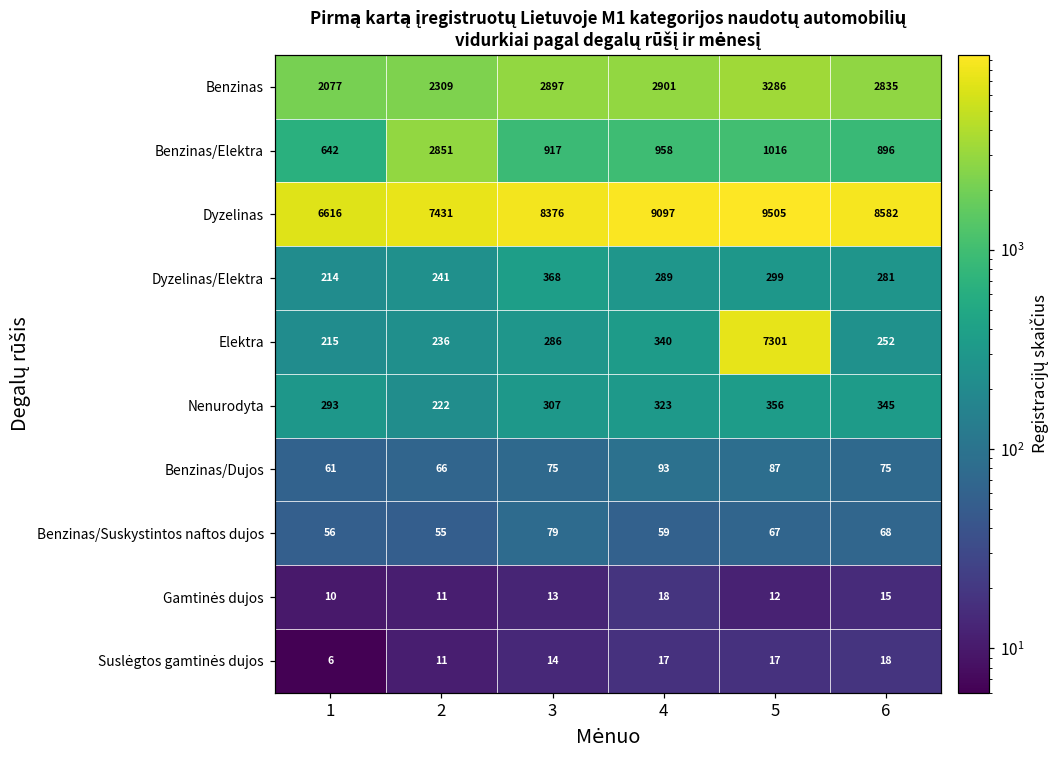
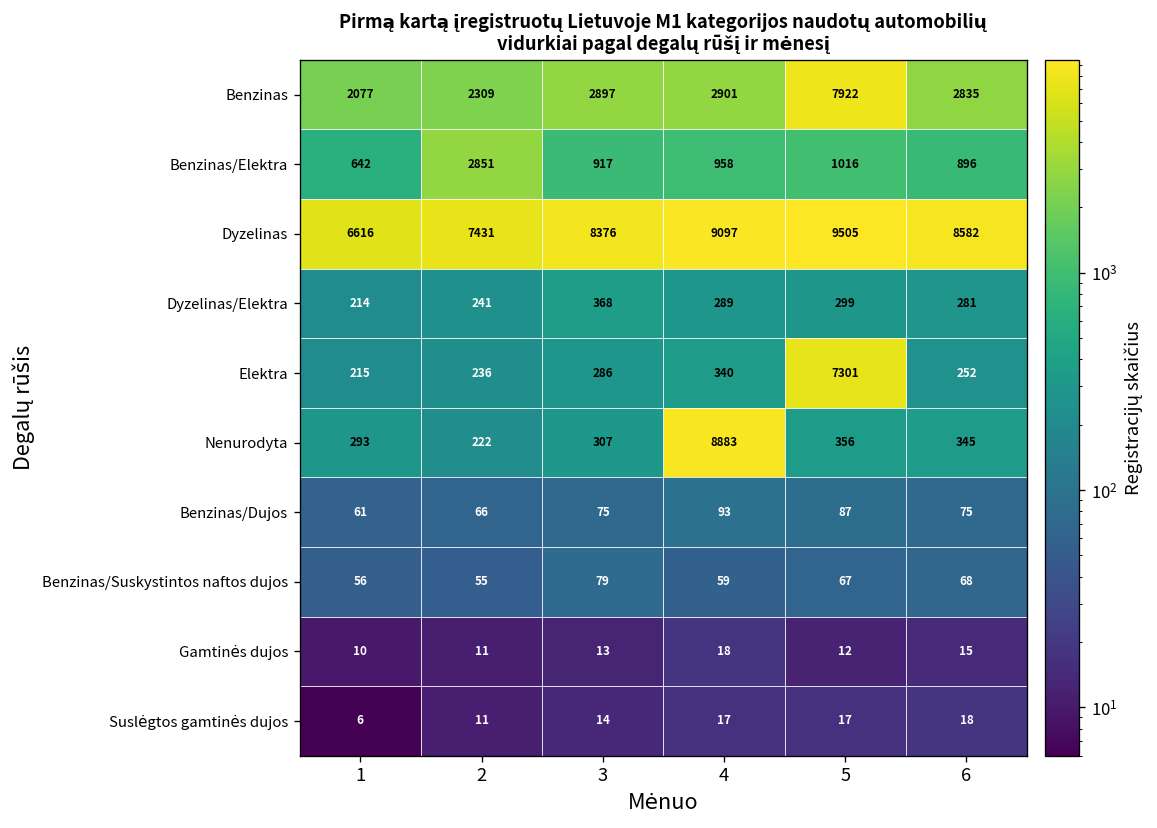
  {
    "Benzinas": {
      "1": 2077,
      "2": 2309,
      "3": 2897,
      "4": 2901,
-     "5": 3286,
+     "5": 7922,
      "6": 2835
    },
    "Benzinas/Elektra": {
      "1": 642,
      "2": 2851,
      "3": 917,
      "4": 958,
      "5": 1016,
      "6": 896
    },
    "Dyzelinas": {
      "1": 6616,
      "2": 7431,
      "3": 8376,
      "4": 9097,
      "5": 9505,
      "6": 8582
    },
    "Dyzelinas/Elektra": {
      "1": 214,
      "2": 241,
      "3": 368,
      "4": 289,
      "5": 299,
      "6": 281
    },
    "Elektra": {
      "1": 215,
      "2": 236,
      "3": 286,
      "4": 340,
      "5": 7301,
      "6": 252
    },
    "Nenurodyta": {
      "1": 293,
      "2": 222,
      "3": 307,
-     "4": 323,
+     "4": 8883,
      "5": 356,
      "6": 345
    },
    "Benzinas/Dujos": {
      "1": 61,
      "2": 66,
      "3": 75,
      "4": 93,
      "5": 87,
      "6": 75
    },
    "Benzinas/Suskystintos naftos dujos": {
      "1": 56,
      "2": 55,
      "3": 79,
      "4": 59,
      "5": 67,
      "6": 68
    },
    "Gamtinės dujos": {
      "1": 10,
      "2": 11,
      "3": 13,
      "4": 18,
      "5": 12,
      "6": 15
    },
    "Suslėgtos gamtinės dujos": {
      "1": 6,
      "2": 11,
      "3": 14,
      "4": 17,
      "5": 17,
      "6": 18
    }
  }
